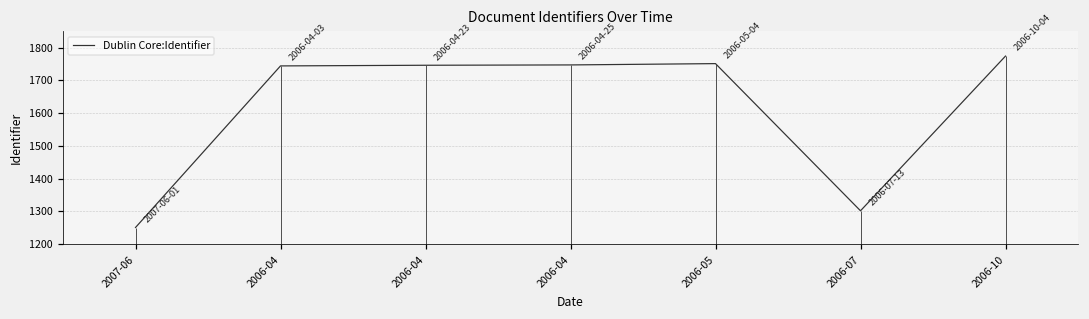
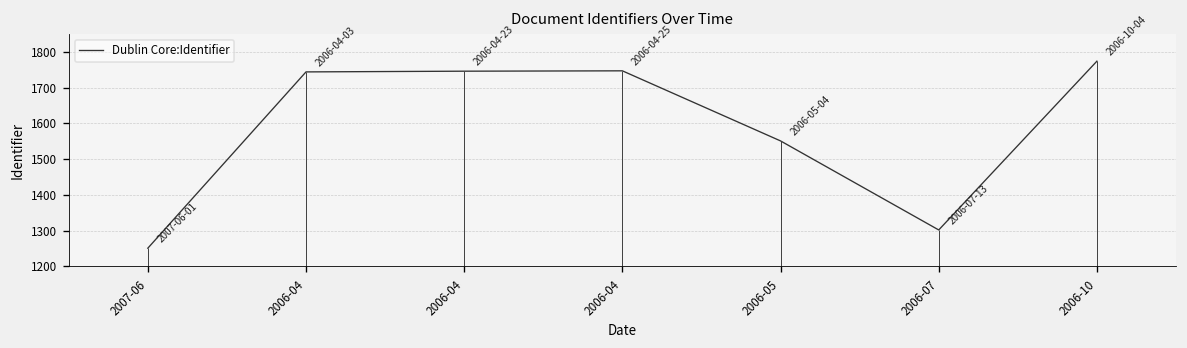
  {
-   "2006-05": 1750
+   "2006-05": 1550
  }
